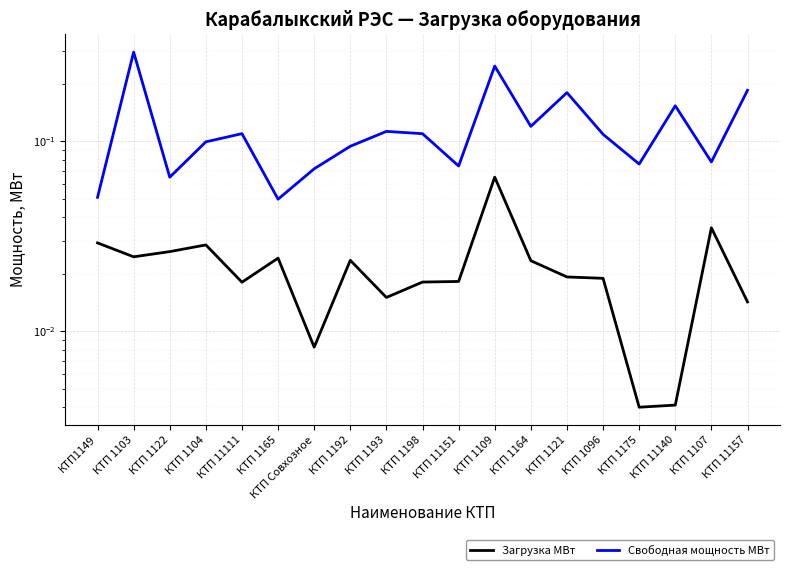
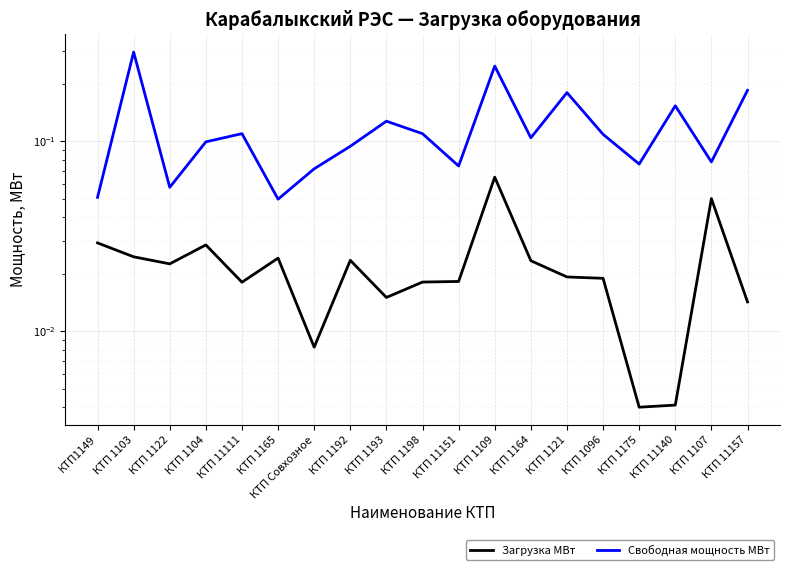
  {
    "Загрузка МВт": {
      "КТП1149": 0.029,
      "КТП 1103": 0.025,
-     "КТП 1122": 0.026,
+     "КТП 1122": 0.023,
      "КТП 1104": 0.029,
      "КТП 11111": 0.018,
      "КТП 1165": 0.024,
      "КТП Совхозное": 0.008,
      "КТП 1192": 0.024,
      "КТП 1193": 0.015,
      "КТП 1198": 0.018,
      "КТП 11151": 0.018,
      "КТП 1109": 0.065,
      "КТП 1164": 0.024,
      "КТП 1121": 0.019,
      "КТП 1096": 0.019,
      "КТП 1175": 0.004,
      "КТП 11140": 0.004,
-     "КТП 1107": 0.035,
+     "КТП 1107": 0.050,
      "КТП 11157": 0.014
    },
    "Свободная мощность МВт": {
      "КТП1149": 0.051,
      "КТП 1103": 0.30,
-     "КТП 1122": 0.065,
+     "КТП 1122": 0.057,
      "КТП 1104": 0.10,
      "КТП 11111": 0.11,
      "КТП 1165": 0.050,
      "КТП Совхозное": 0.072,
      "КТП 1192": 0.09,
-     "КТП 1193": 0.11,
+     "КТП 1193": 0.13,
      "КТП 1198": 0.11,
      "КТП 11151": 0.074,
      "КТП 1109": 0.25,
-     "КТП 1164": 0.12,
+     "КТП 1164": 0.10,
      "КТП 1121": 0.18,
      "КТП 1096": 0.11,
      "КТП 1175": 0.076,
      "КТП 11140": 0.15,
      "КТП 1107": 0.078,
      "КТП 11157": 0.19
    }
  }
